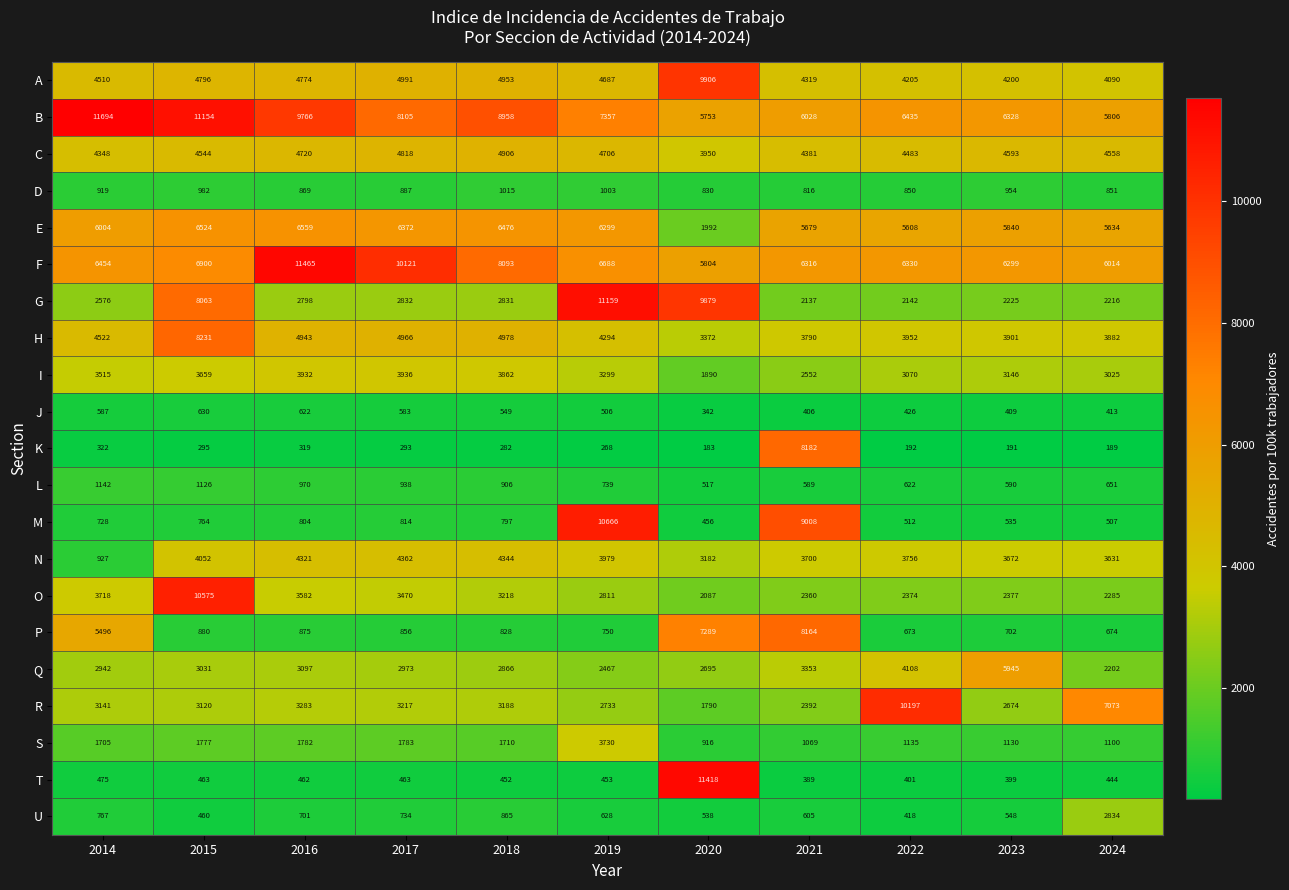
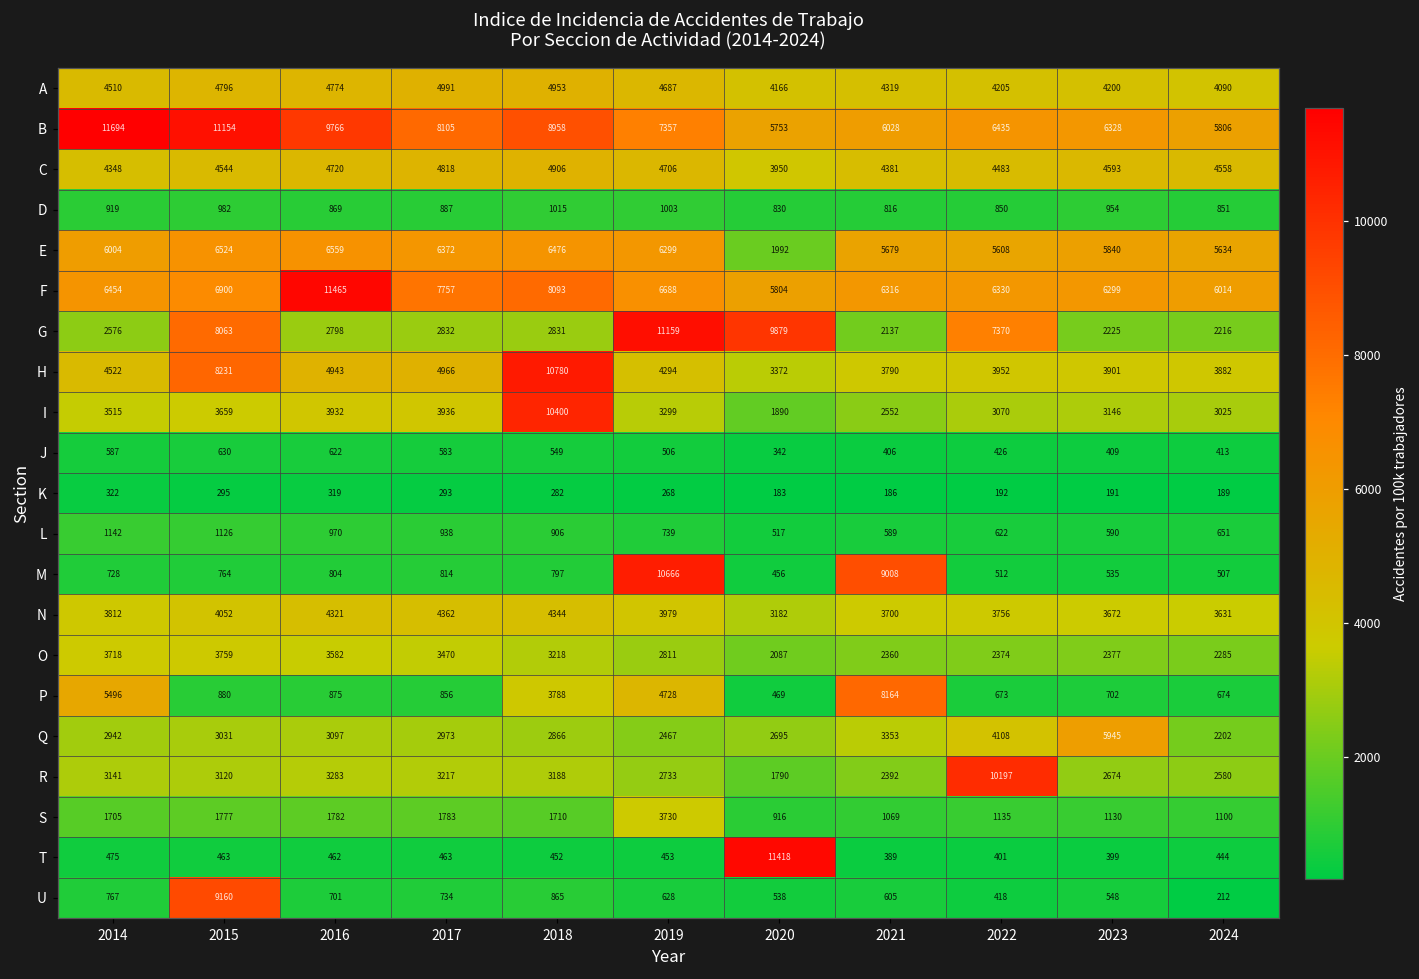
  {
    "A": {
      "2014": 4510,
      "2015": 4796,
      "2016": 4774,
      "2017": 4991,
      "2018": 4953,
      "2019": 4687,
-     "2020": 9906,
+     "2020": 4166,
      "2021": 4319,
      "2022": 4205,
      "2023": 4200,
      "2024": 4090
    },
    "F": {
      "2014": 6454,
      "2015": 6900,
      "2016": 11465,
-     "2017": 10121,
+     "2017": 7757,
      "2018": 8093,
      "2019": 6688,
      "2020": 5804,
      "2021": 6316,
      "2022": 6330,
      "2023": 6299,
      "2024": 6014
    },
    "G": {
      "2014": 2576,
      "2015": 8063,
      "2016": 2798,
      "2017": 2832,
      "2018": 2831,
      "2019": 11159,
      "2020": 9879,
      "2021": 2137,
-     "2022": 2142,
+     "2022": 7370,
      "2023": 2225,
      "2024": 2216
    },
    "H": {
      "2014": 4522,
      "2015": 8231,
      "2016": 4943,
      "2017": 4966,
-     "2018": 4978,
+     "2018": 10780,
      "2019": 4294,
      "2020": 3372,
      "2021": 3790,
      "2022": 3952,
      "2023": 3901,
      "2024": 3882
    },
    "I": {
      "2014": 3515,
      "2015": 3659,
      "2016": 3932,
      "2017": 3936,
-     "2018": 3862,
+     "2018": 10400,
      "2019": 3299,
      "2020": 1890,
      "2021": 2552,
      "2022": 3070,
      "2023": 3146,
      "2024": 3025
    },
    "K": {
      "2014": 322,
      "2015": 295,
      "2016": 319,
      "2017": 293,
      "2018": 282,
      "2019": 268,
      "2020": 183,
-     "2021": 8182,
+     "2021": 186,
      "2022": 192,
      "2023": 191,
      "2024": 189
    },
    "N": {
-     "2014": 927,
+     "2014": 3812,
      "2015": 4052,
      "2016": 4321,
      "2017": 4362,
      "2018": 4344,
      "2019": 3979,
      "2020": 3182,
      "2021": 3700,
      "2022": 3756,
      "2023": 3672,
      "2024": 3631
    },
    "O": {
      "2014": 3718,
-     "2015": 10575,
+     "2015": 3759,
      "2016": 3582,
      "2017": 3470,
      "2018": 3218,
      "2019": 2811,
      "2020": 2087,
      "2021": 2360,
      "2022": 2374,
      "2023": 2377,
      "2024": 2285
    },
    "P": {
      "2014": 5496,
      "2015": 880,
      "2016": 875,
      "2017": 856,
-     "2018": 828,
-     "2019": 750,
-     "2020": 7289,
+     "2018": 3788,
+     "2019": 4728,
+     "2020": 469,
      "2021": 8164,
      "2022": 673,
      "2023": 702,
      "2024": 674
    },
    "R": {
      "2014": 3141,
      "2015": 3120,
      "2016": 3283,
      "2017": 3217,
      "2018": 3188,
      "2019": 2733,
      "2020": 1790,
      "2021": 2392,
      "2022": 10197,
      "2023": 2674,
-     "2024": 7073
+     "2024": 2580
    },
    "U": {
      "2014": 767,
-     "2015": 460,
+     "2015": 9160,
      "2016": 701,
      "2017": 734,
      "2018": 865,
      "2019": 628,
      "2020": 538,
      "2021": 605,
      "2022": 418,
      "2023": 548,
-     "2024": 2834
+     "2024": 212
    }
  }
